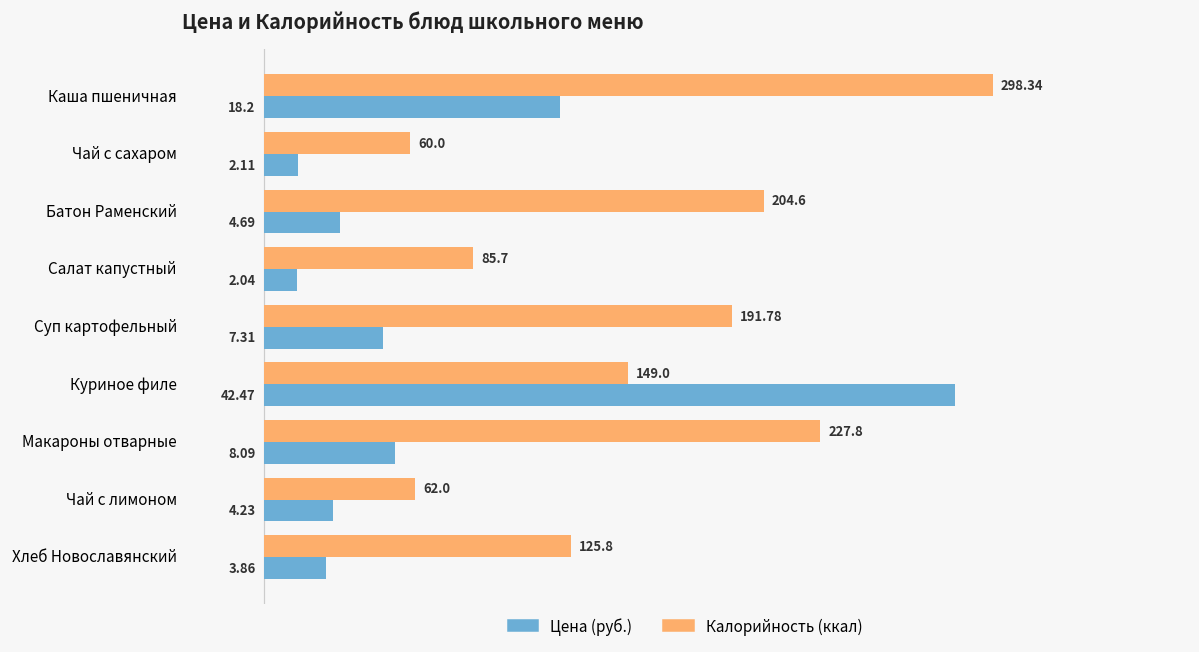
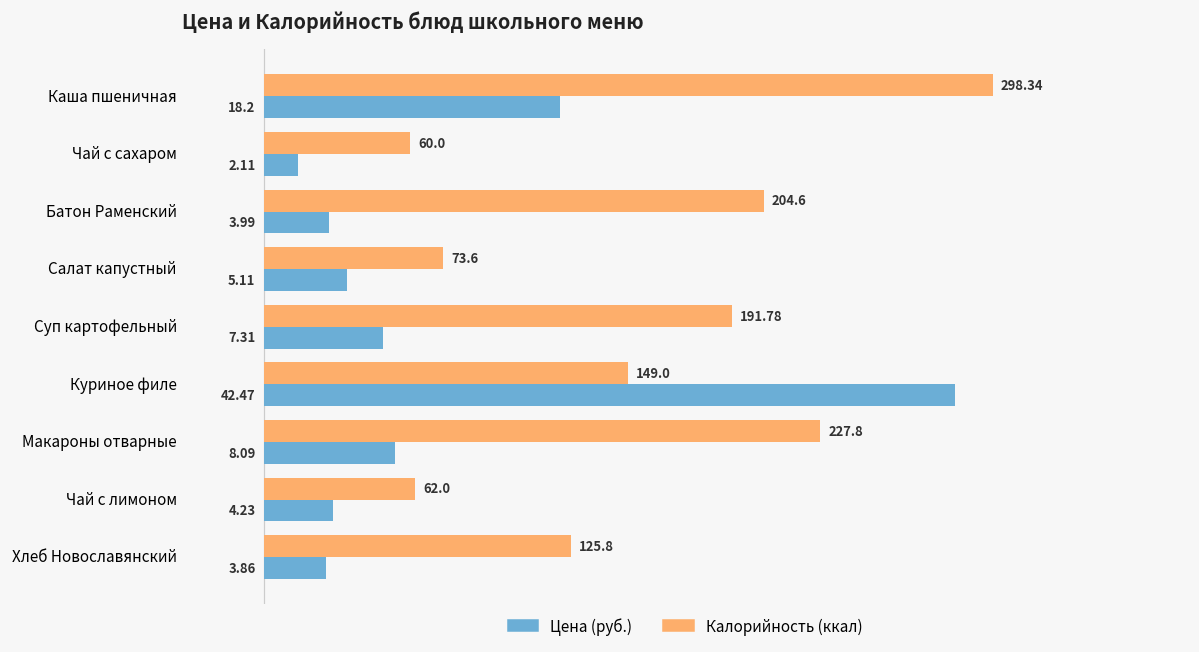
  {
    "Цена (руб.)": {
-     "Батон Раменский": 4.69,
-     "Салат капустный": 2.04
+     "Батон Раменский": 3.99,
+     "Салат капустный": 5.11
    },
    "Калорийность (ккал)": {
-     "Салат капустный": 85.7
+     "Салат капустный": 73.6
    }
  }
